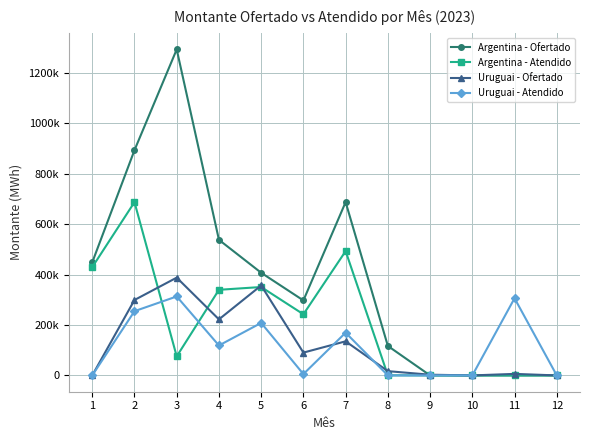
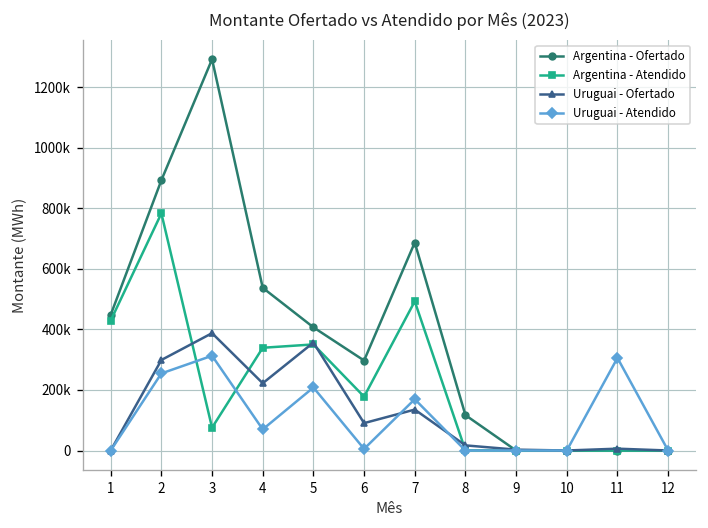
  {
    "Argentina - Atendido": {
      "1": 430000,
-     "2": 690000,
+     "2": 780000,
      "3": 80000,
      "4": 340000,
-     "6": 240000,
+     "6": 180000,
      "7": 490000
    },
    "Uruguai - Atendido": {
      "2": 250000,
      "3": 310000,
-     "4": 120000,
+     "4": 70000,
      "5": 210000,
      "6": 10000,
      "7": 170000,
      "11": 310000
    }
  }
